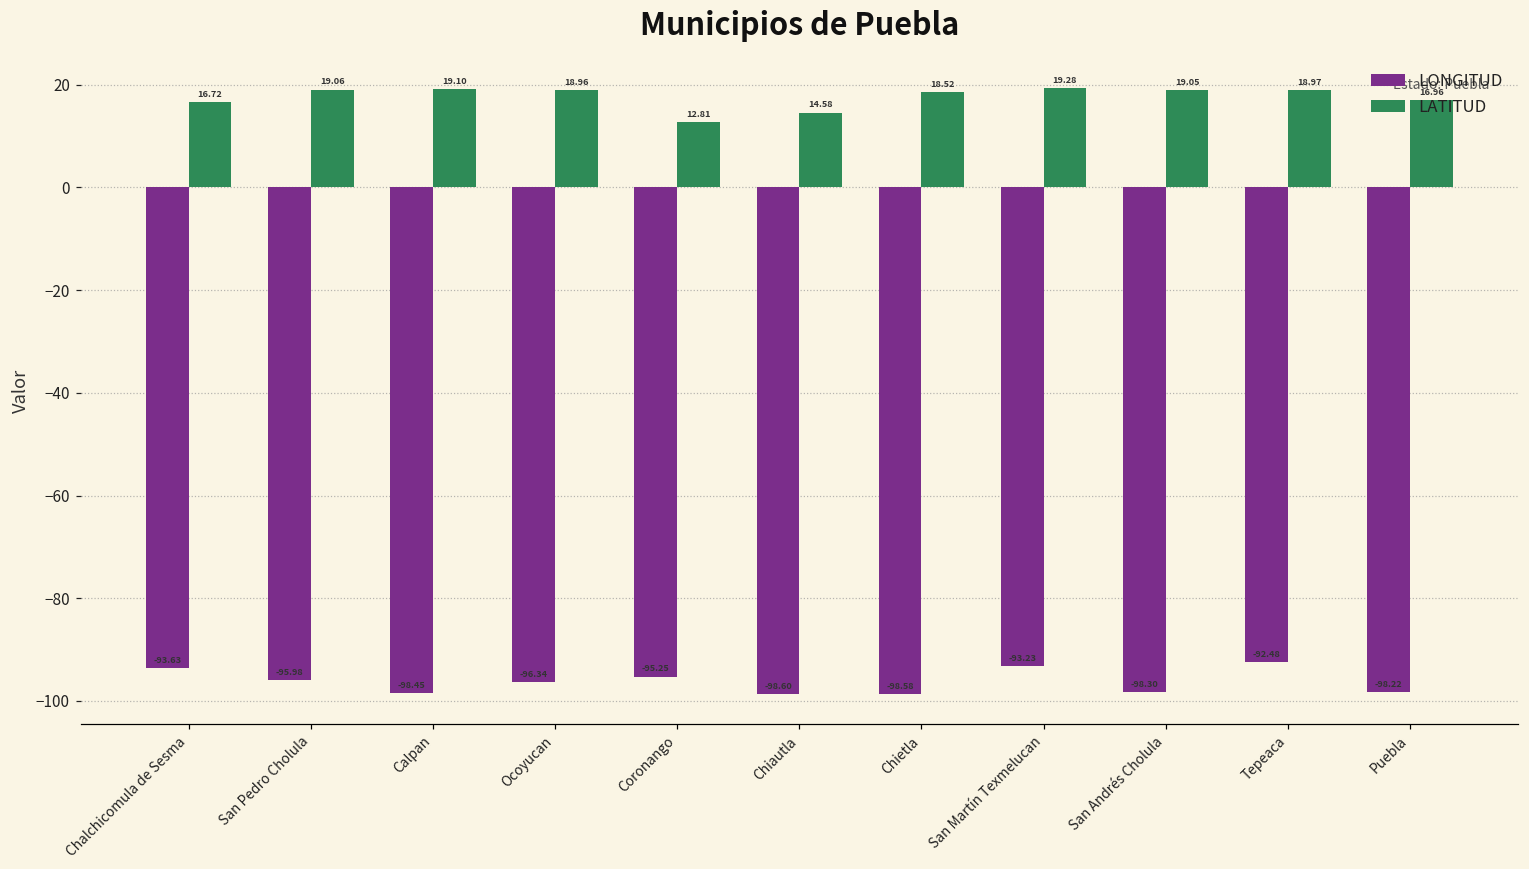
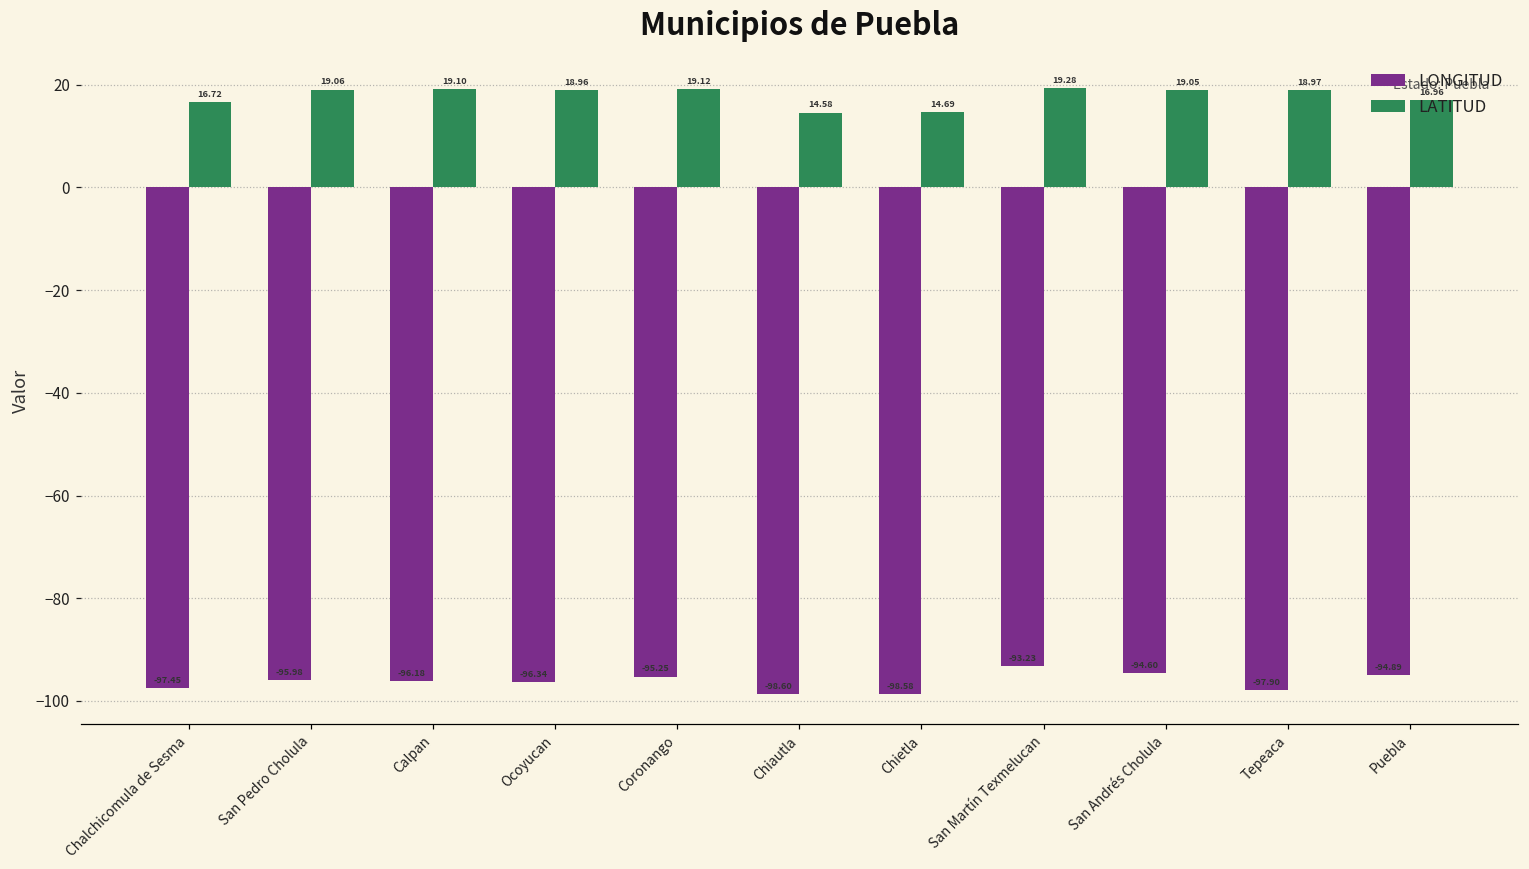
  {
    "LONGITUD": {
-     "Chalchicomula de Sesma": -93.63,
+     "Chalchicomula de Sesma": -97.45,
      "San Pedro Cholula": -95.98,
-     "Calpan": -98.45,
+     "Calpan": -96.18,
      "Ocoyucan": -96.34,
      "Coronango": -95.25,
      "Chiautla": -98.60,
      "Chietla": -98.58,
      "San Martín Texmelucan": -93.23,
-     "San Andrés Cholula": -98.30,
-     "Tepeaca": -92.48,
-     "Puebla": -98.22
+     "San Andrés Cholula": -94.60,
+     "Tepeaca": -97.90,
+     "Puebla": -94.89
    },
    "LATITUD": {
      "Chalchicomula de Sesma": 16.72,
      "San Pedro Cholula": 19.06,
      "Calpan": 19.10,
      "Ocoyucan": 18.96,
-     "Coronango": 12.81,
+     "Coronango": 19.12,
      "Chiautla": 14.58,
-     "Chietla": 18.52,
+     "Chietla": 14.69,
      "San Martín Texmelucan": 19.28,
      "San Andrés Cholula": 19.05,
      "Tepeaca": 18.97
    }
  }
